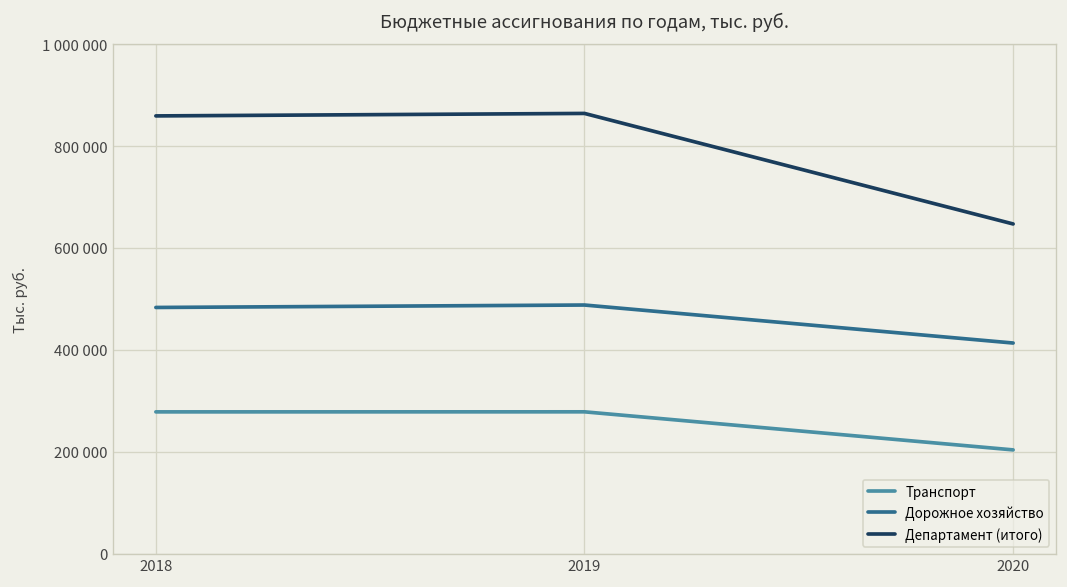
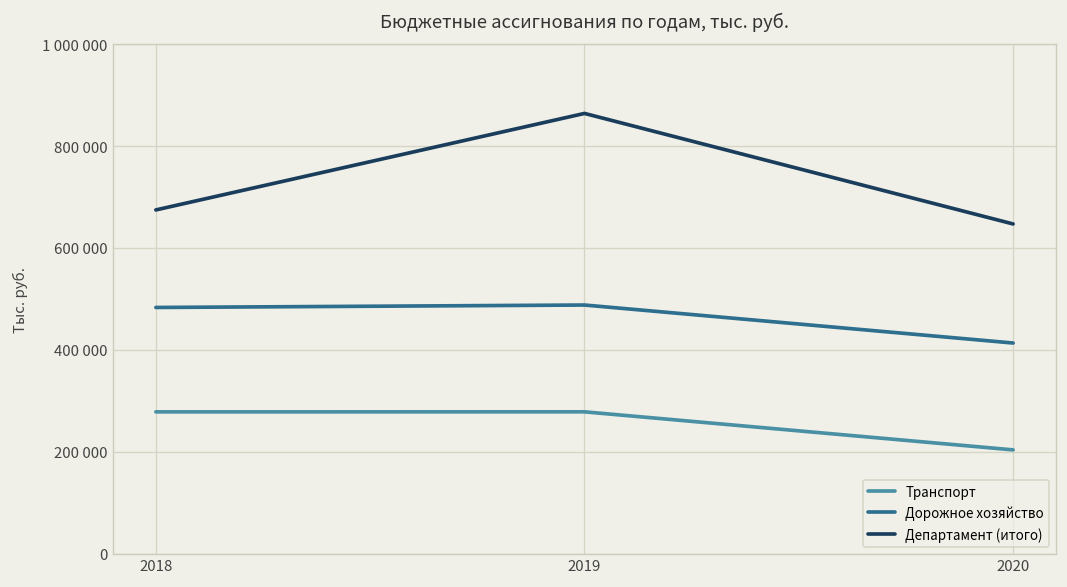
  {
    "Департамент (итого)": {
-     "2018": 860000,
+     "2018": 670000,
      "2019": 860000,
      "2020": 650000
    }
  }
